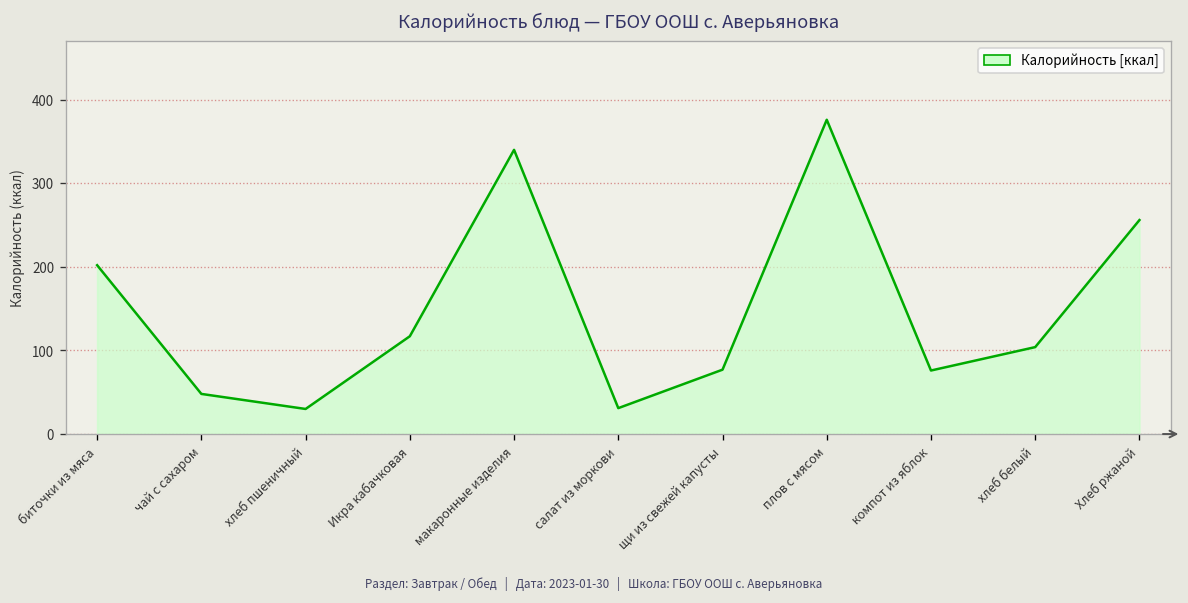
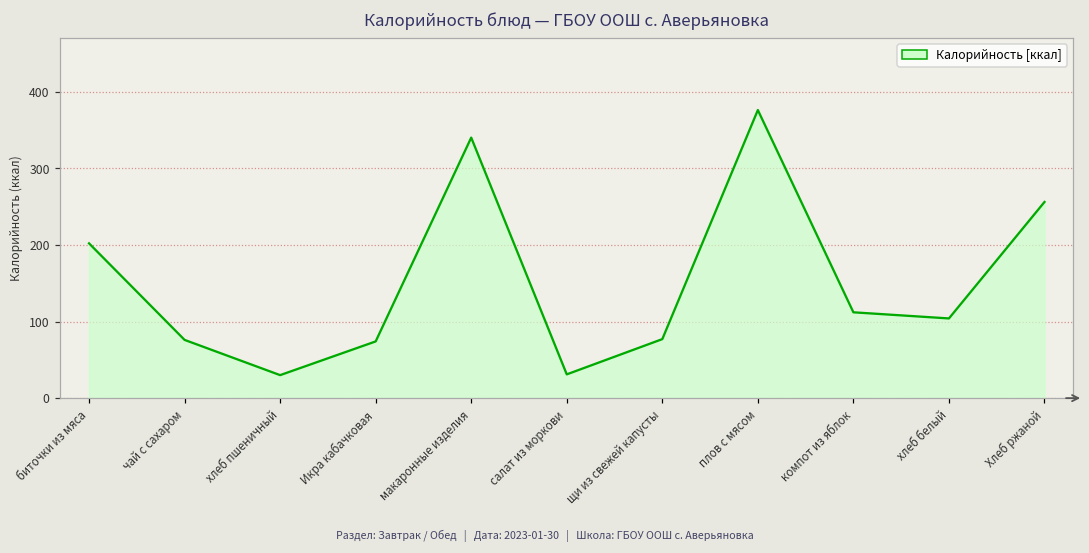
  {
    "биточки из мяса": 200,
-   "чай с сахаром": 50,
+   "чай с сахаром": 80,
    "хлеб пшеничный": 30,
-   "Икра кабачковая": 120,
+   "Икра кабачковая": 70,
    "макаронные изделия": 340,
    "салат из моркови": 30,
    "щи из свежей капусты": 80,
    "плов с мясом": 380,
-   "компот из яблок": 80,
+   "компот из яблок": 110,
    "хлеб белый": 100,
    "Хлеб ржаной": 260
  }
